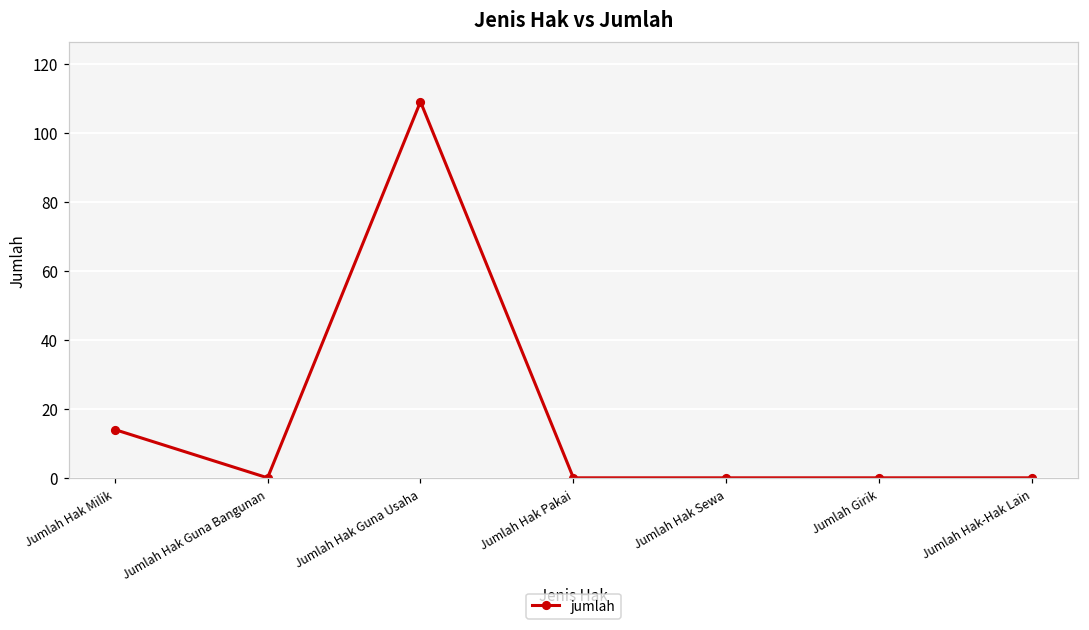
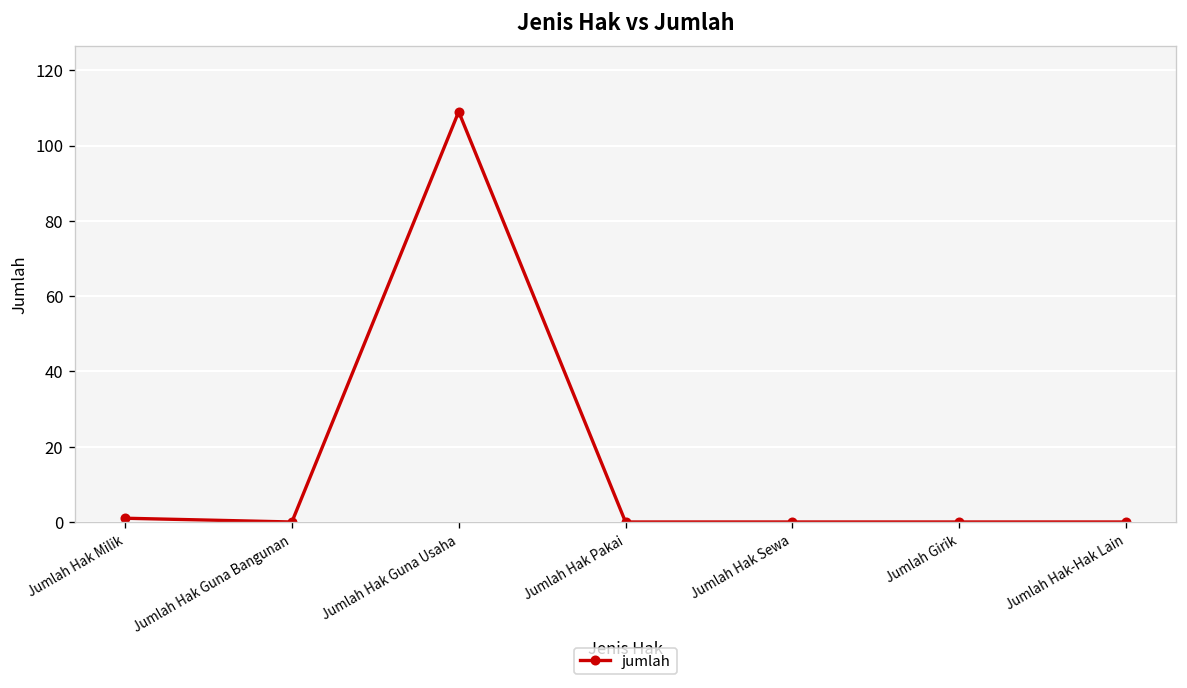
  {
-   "Jumlah Hak Milik": 14,
+   "Jumlah Hak Milik": 1,
    "Jumlah Hak Guna Bangunan": 0,
    "Jumlah Hak Guna Usaha": 109,
    "Jumlah Hak Pakai": 0,
    "Jumlah Hak Sewa": 0,
    "Jumlah Girik": 0,
    "Jumlah Hak-Hak Lain": 0
  }
